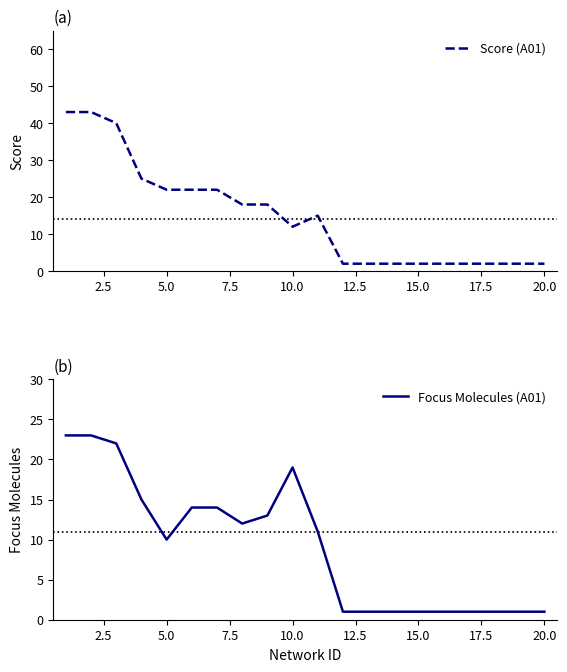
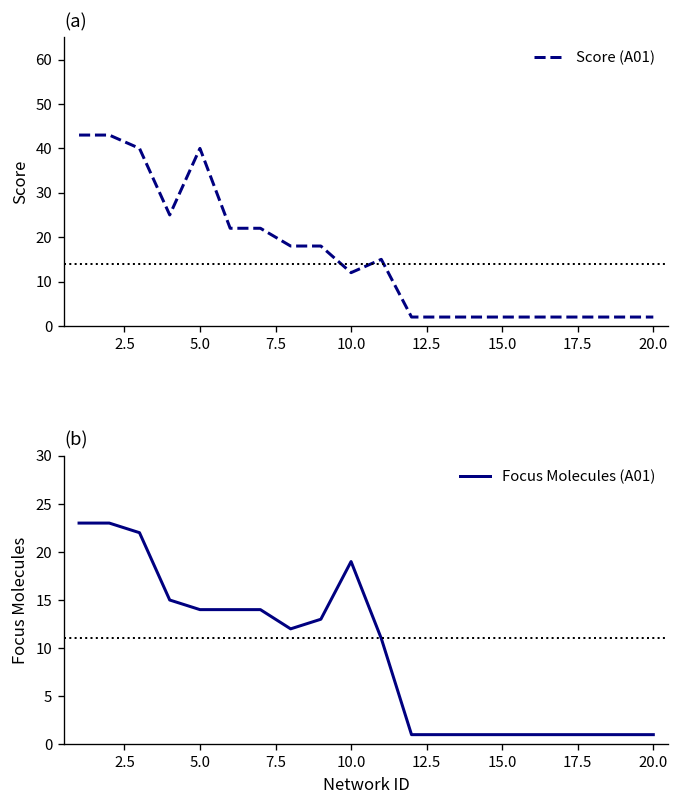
  {
    "(a)": {
-     "5.0": 22,
+     "5.0": 40,
      "10.0": 12,
      "15.0": 2,
      "20.0": 2
    },
    "(b)": {
-     "5.0": 10,
+     "5.0": 14,
      "10.0": 19,
      "15.0": 1,
      "20.0": 1
    }
  }
